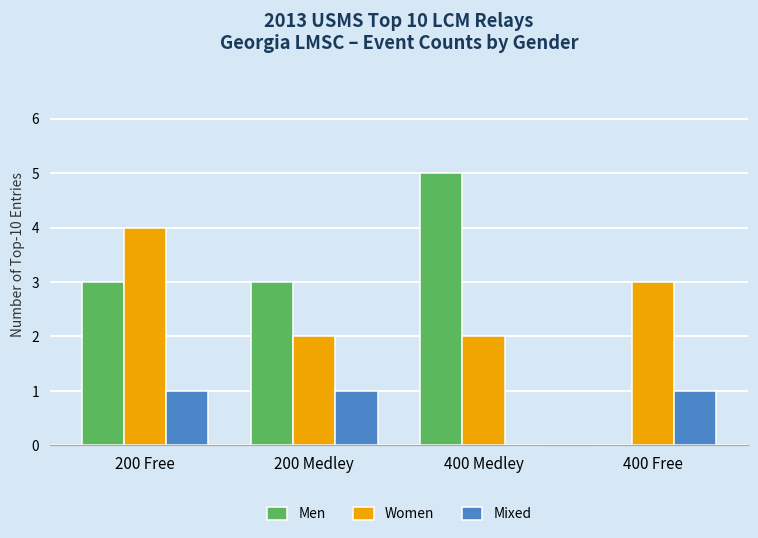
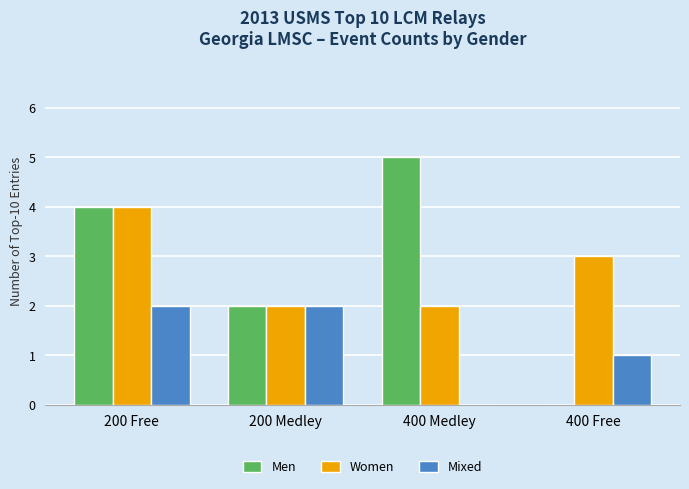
  {
    "Men": {
-     "200 Free": 3,
-     "200 Medley": 3,
+     "200 Free": 4,
+     "200 Medley": 2,
      "400 Medley": 5,
      "400 Free": 0
    },
    "Women": {
      "200 Free": 4,
      "200 Medley": 2,
      "400 Medley": 2,
      "400 Free": 3
    },
    "Mixed": {
-     "200 Free": 1,
-     "200 Medley": 1,
+     "200 Free": 2,
+     "200 Medley": 2,
      "400 Medley": 0,
      "400 Free": 1
    }
  }
